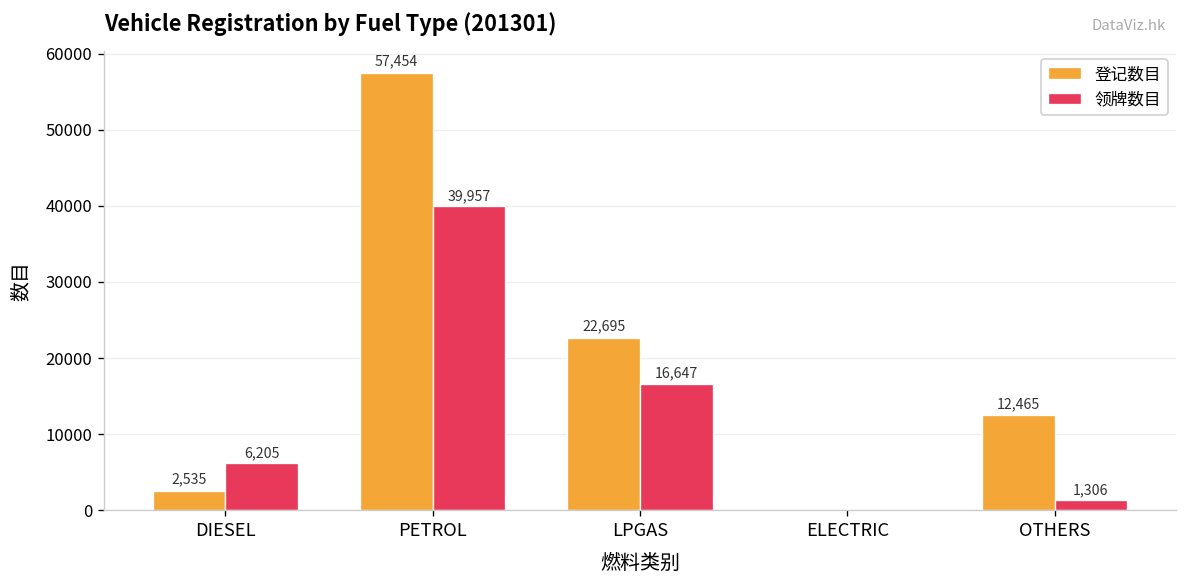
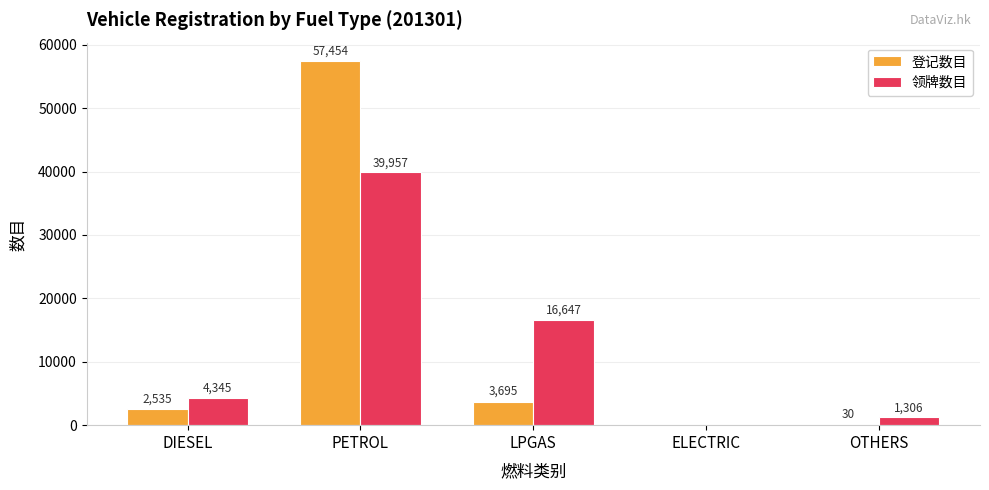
  {
    "登记数目": {
      "DIESEL": "2,535",
      "PETROL": "57,454",
-     "LPGAS": "22,695",
-     "OTHERS": "12,465"
+     "LPGAS": "3,695",
+     "OTHERS": "30"
    },
    "领牌数目": {
-     "DIESEL": "6,205",
+     "DIESEL": "4,345",
      "PETROL": "39,957",
      "LPGAS": "16,647",
      "OTHERS": "1,306"
    }
  }
